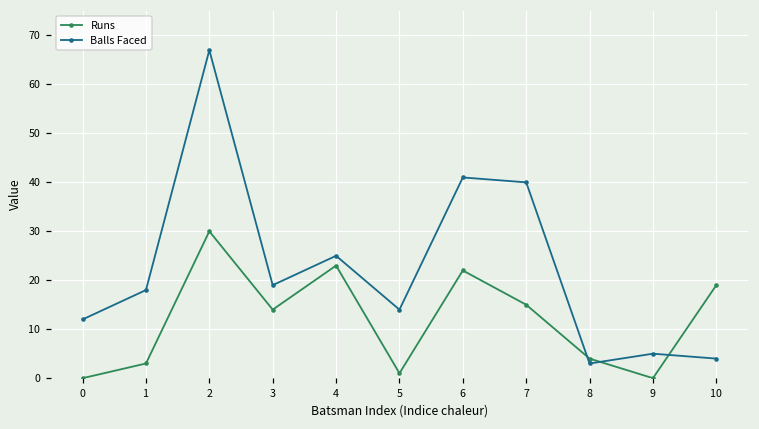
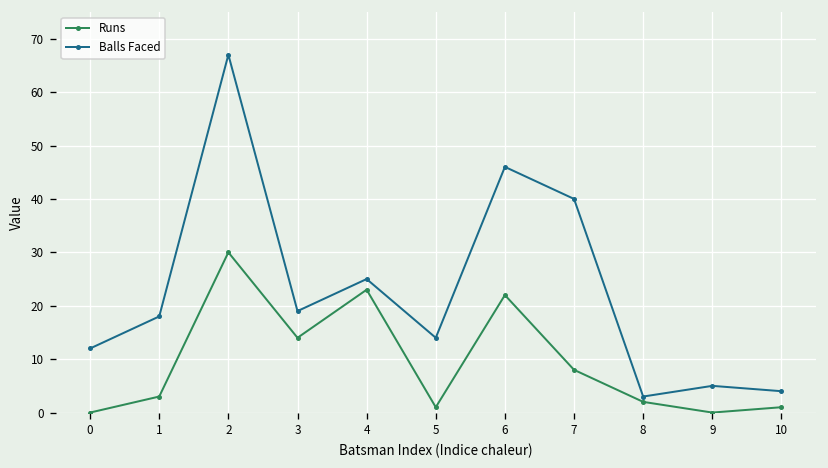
  {
    "Runs": {
      "0": 0,
      "1": 3,
      "2": 30,
      "3": 14,
      "4": 23,
      "5": 1,
      "6": 22,
-     "7": 15,
-     "8": 4,
+     "7": 8,
+     "8": 2,
      "9": 0,
-     "10": 19
+     "10": 1
    },
    "Balls Faced": {
      "0": 12,
      "1": 18,
      "2": 67,
      "3": 19,
      "4": 25,
      "5": 14,
-     "6": 41,
+     "6": 46,
      "7": 40,
      "8": 3,
      "9": 5,
      "10": 4
    }
  }
